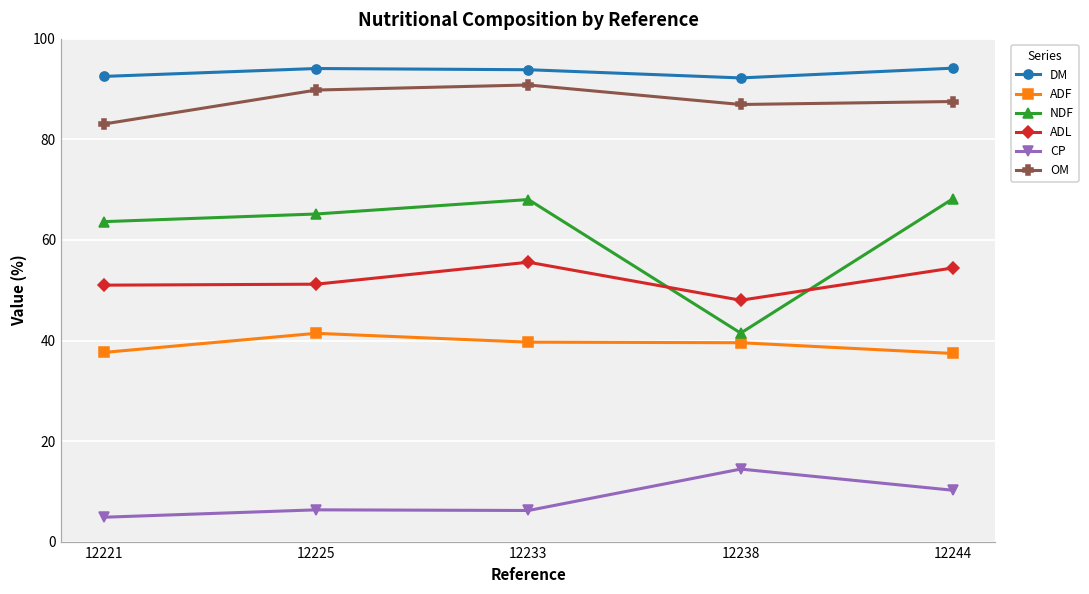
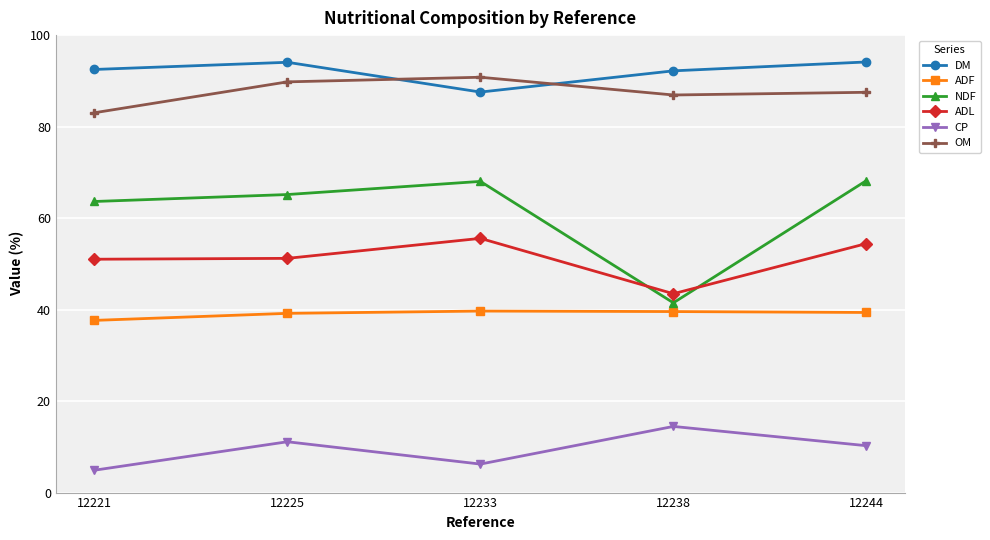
  {
    "DM": {
      "12221": 92,
      "12225": 94,
-     "12233": 94,
+     "12233": 88,
      "12238": 92,
      "12244": 94
    },
    "ADF": {
      "12221": 38,
-     "12225": 41,
+     "12225": 39,
      "12233": 40,
      "12238": 40,
-     "12244": 37
+     "12244": 39
    },
    "NDF": {
      "12221": 64,
      "12225": 65,
      "12233": 68,
      "12238": 41,
      "12244": 68
    },
    "ADL": {
      "12221": 51,
      "12225": 51,
      "12233": 56,
-     "12238": 48,
+     "12238": 43,
      "12244": 54
    },
    "CP": {
      "12221": 5,
-     "12225": 6,
+     "12225": 11,
      "12233": 6,
      "12238": 14,
      "12244": 10
    },
    "OM": {
      "12221": 83,
      "12225": 90,
      "12233": 91,
      "12238": 87,
      "12244": 88
    }
  }
